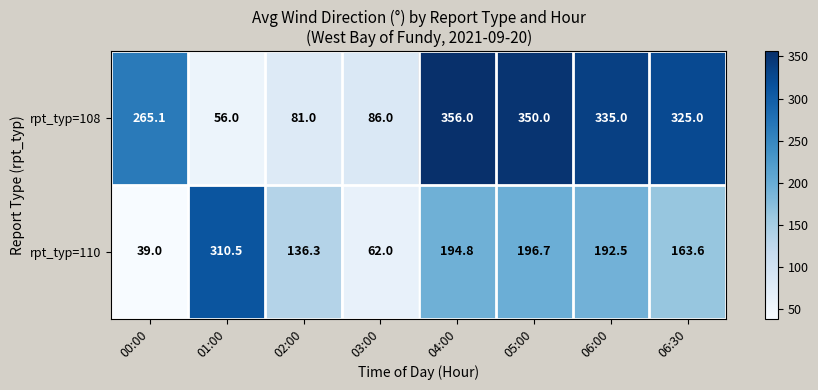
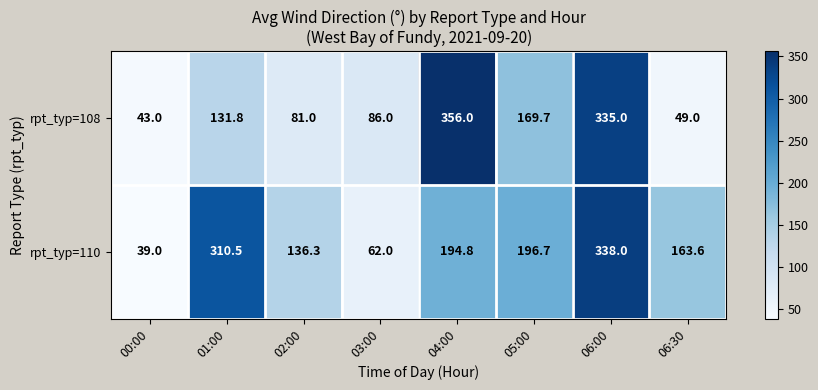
  {
    "rpt_typ=108": {
-     "00:00": 265.1,
-     "01:00": 56.0,
+     "00:00": 43.0,
+     "01:00": 131.8,
      "02:00": 81.0,
      "03:00": 86.0,
      "04:00": 356.0,
-     "05:00": 350.0,
+     "05:00": 169.7,
      "06:00": 335.0,
-     "06:30": 325.0
+     "06:30": 49.0
    },
    "rpt_typ=110": {
      "00:00": 39.0,
      "01:00": 310.5,
      "02:00": 136.3,
      "03:00": 62.0,
      "04:00": 194.8,
      "05:00": 196.7,
-     "06:00": 192.5,
+     "06:00": 338.0,
      "06:30": 163.6
    }
  }
